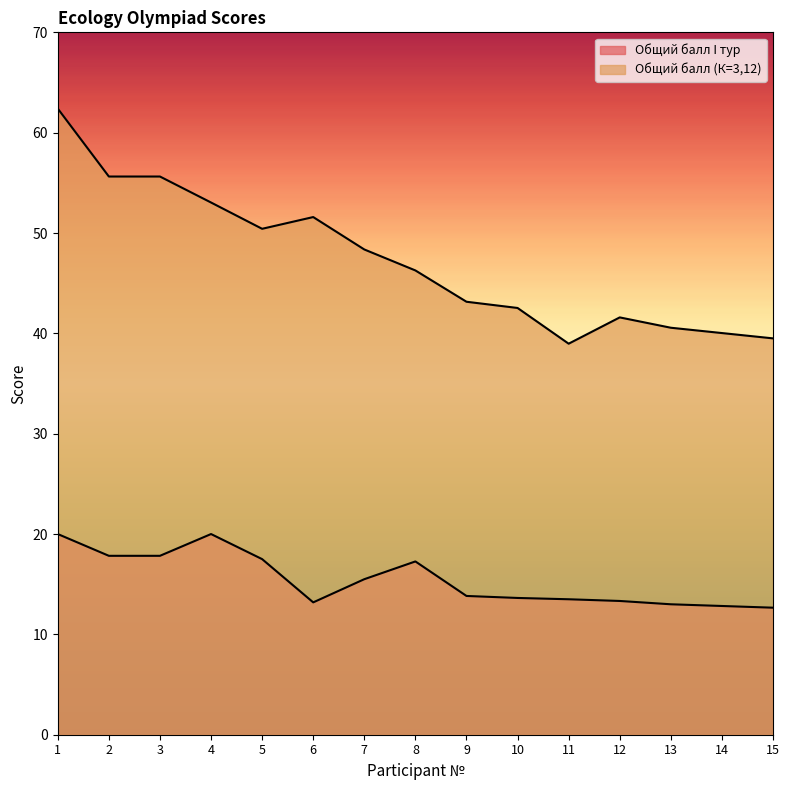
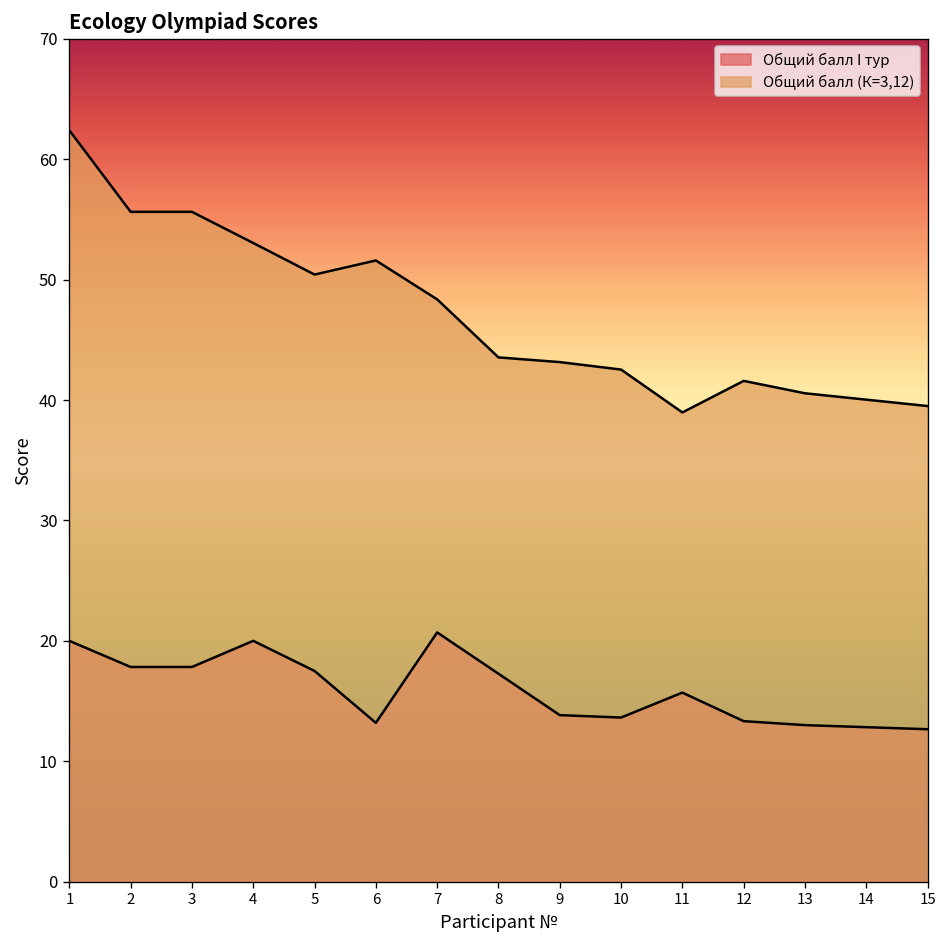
  {
    "Общий балл I тур": {
      "1": 20.0,
      "2": 17.8,
      "3": 17.8,
      "4": 20.0,
      "5": 17.5,
      "6": 13.2,
-     "7": 15.5,
+     "7": 20.7,
      "8": 17.3,
      "9": 13.8,
      "10": 13.6,
-     "11": 13.5,
+     "11": 15.7,
      "12": 13.3,
      "13": 13.0,
      "14": 12.8,
      "15": 12.7
    },
    "Общий балл (К=3,12)": {
      "1": 62.4,
      "2": 55.6,
      "3": 55.6,
      "4": 53.0,
      "5": 50.4,
      "6": 51.6,
      "7": 48.4,
-     "8": 46.3,
+     "8": 43.5,
      "9": 43.2,
      "10": 42.5,
      "11": 39.0,
      "12": 41.6,
      "13": 40.6,
      "14": 40.0,
      "15": 39.5
    }
  }
